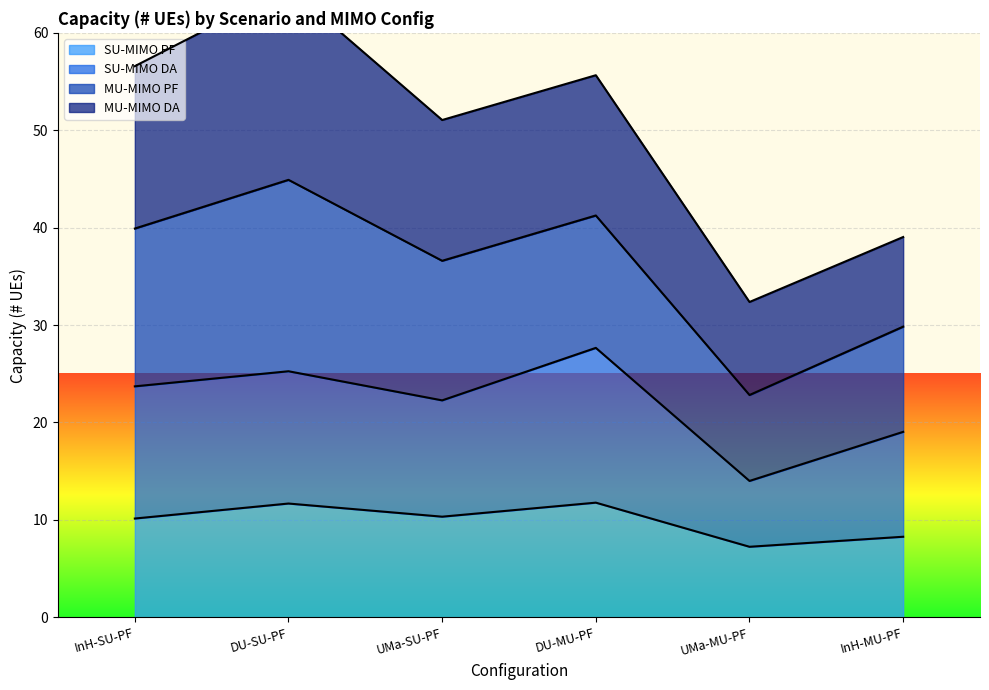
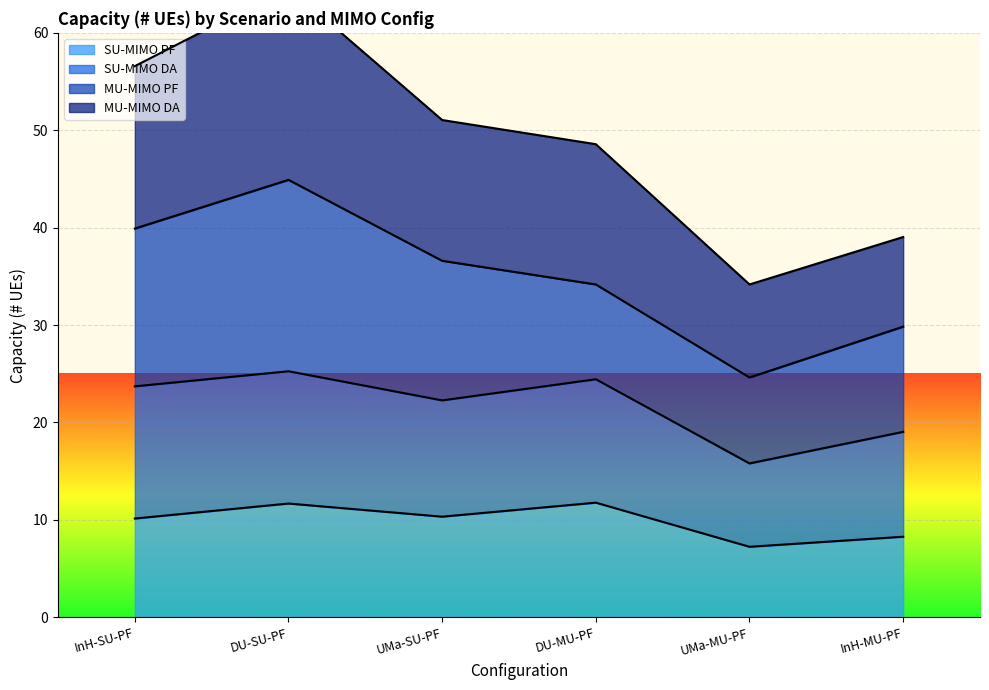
  {
    "SU-MIMO PF": {
      "InH-SU-PF": 10,
      "DU-SU-PF": 12,
      "UMa-SU-PF": 10,
      "DU-MU-PF": 12,
      "UMa-MU-PF": 7,
      "InH-MU-PF": 8
    },
    "SU-MIMO DA": {
      "InH-SU-PF": 14,
      "DU-SU-PF": 14,
      "UMa-SU-PF": 12,
-     "DU-MU-PF": 16,
-     "UMa-MU-PF": 7,
+     "DU-MU-PF": 13,
+     "UMa-MU-PF": 9,
      "InH-MU-PF": 11
    },
    "MU-MIMO PF": {
      "InH-SU-PF": 16,
      "DU-SU-PF": 20,
      "UMa-SU-PF": 14,
-     "DU-MU-PF": 14,
+     "DU-MU-PF": 10,
      "UMa-MU-PF": 9,
      "InH-MU-PF": 11
    },
    "MU-MIMO DA": {
      "UMa-SU-PF": 14,
      "DU-MU-PF": 14,
      "UMa-MU-PF": 10,
      "InH-MU-PF": 9
    }
  }
